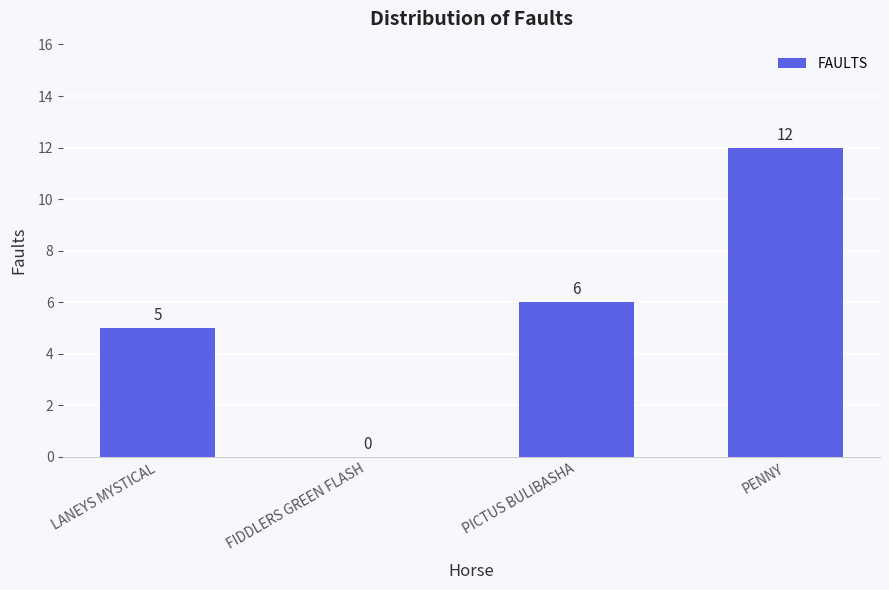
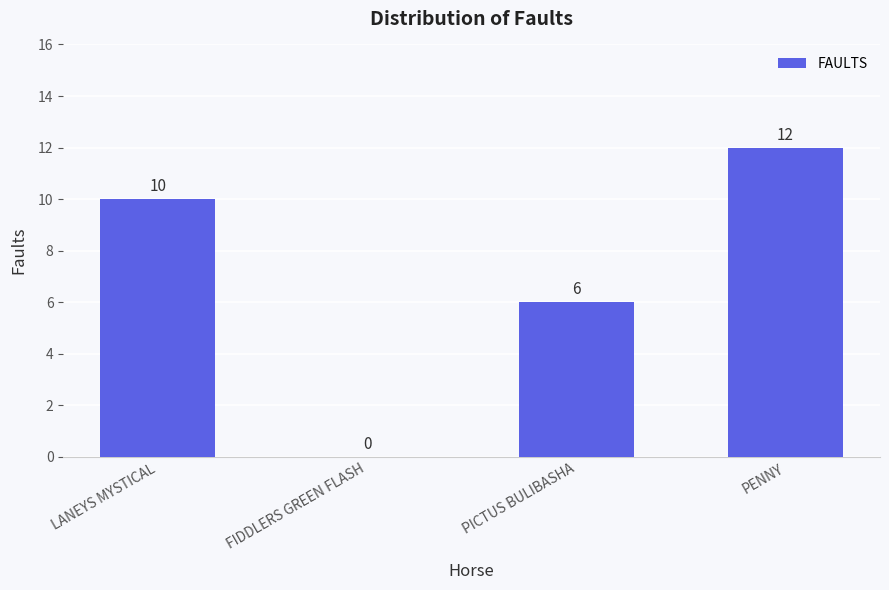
  {
-   "LANEYS MYSTICAL": 5,
+   "LANEYS MYSTICAL": 10,
    "FIDDLERS GREEN FLASH": 0,
    "PICTUS BULIBASHA": 6,
    "PENNY": 12
  }
